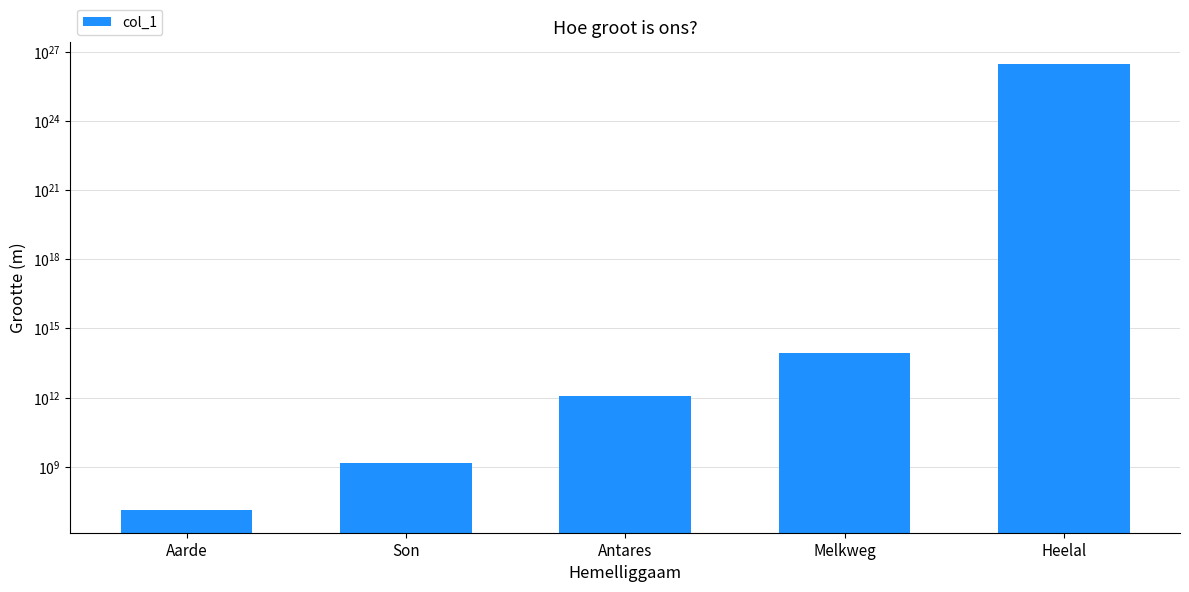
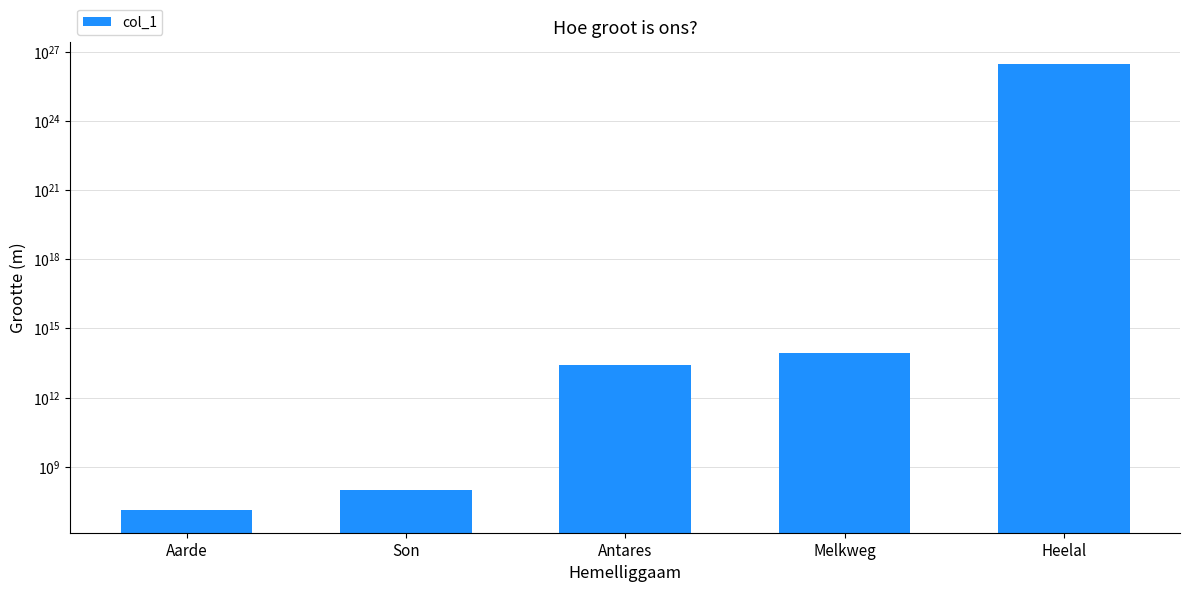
  {
    "Aarde": 10000000,
-   "Son": 1000000000,
-   "Antares": 1000000000000,
+   "Son": 100000000,
+   "Antares": 30000000000000,
    "Melkweg": 90000000000000,
    "Heelal": 300000000000000000000000000
  }
